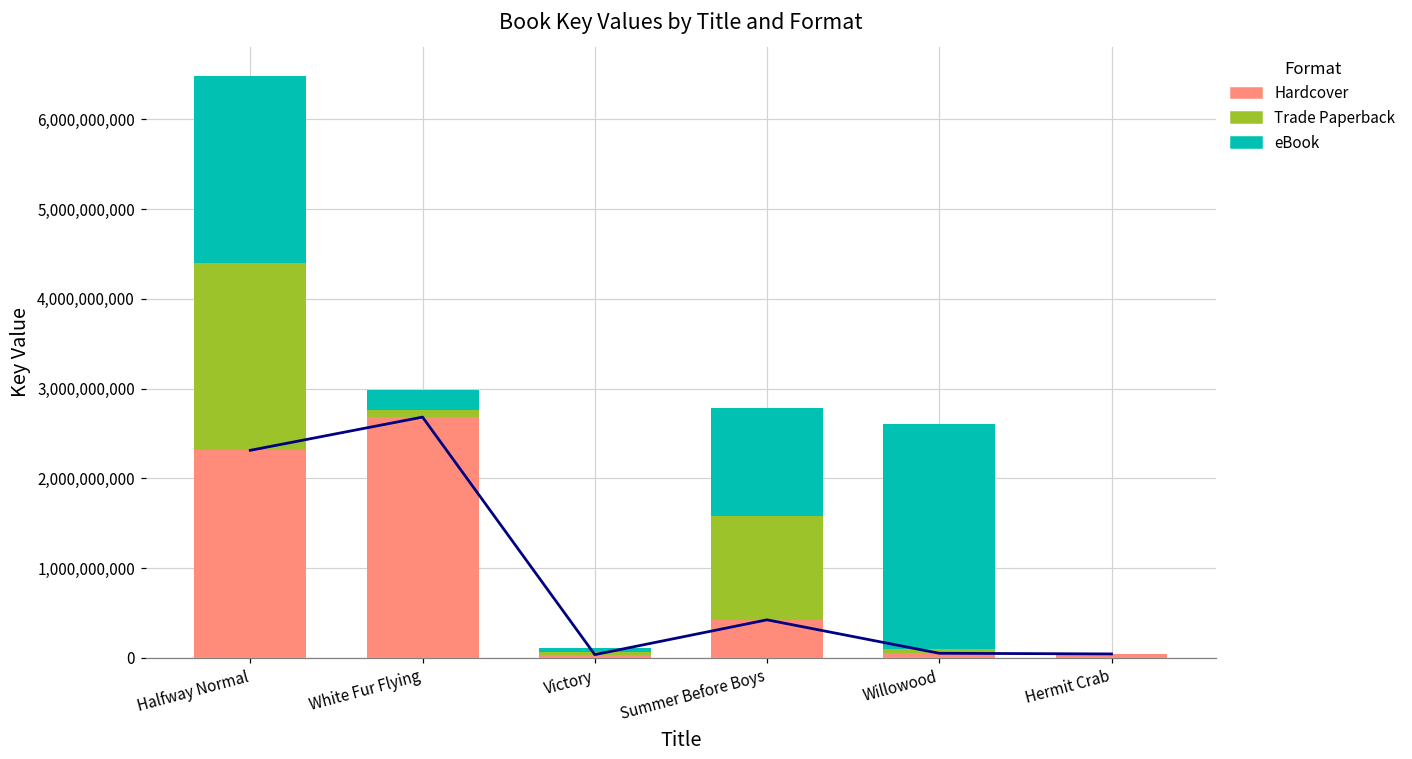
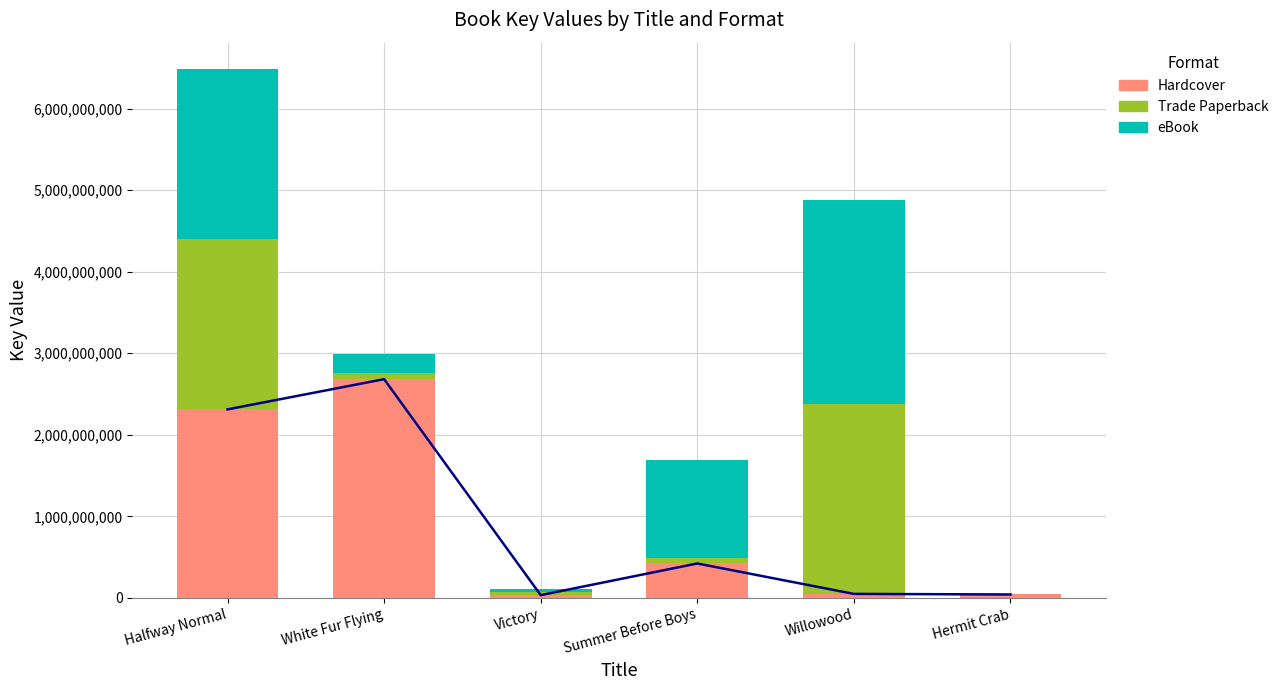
  {
    "Hardcover": {
      "Halfway Normal": "2,300,000,000",
      "White Fur Flying": "2,700,000,000",
      "Victory": "0",
      "Summer Before Boys": "400,000,000",
      "Willowood": "0",
      "Hermit Crab": "0"
    },
    "Trade Paperback": {
      "Halfway Normal": "2,100,000,000",
      "White Fur Flying": "100,000,000",
      "Victory": "0",
-     "Summer Before Boys": "1,200,000,000",
-     "Willowood": "0",
+     "Summer Before Boys": "100,000,000",
+     "Willowood": "2,300,000,000",
      "Hermit Crab": "0"
    },
    "eBook": {
      "Halfway Normal": "2,100,000,000",
      "White Fur Flying": "200,000,000",
      "Victory": "0",
      "Summer Before Boys": "1,200,000,000",
      "Willowood": "2,500,000,000",
      "Hermit Crab": "0"
    }
  }
